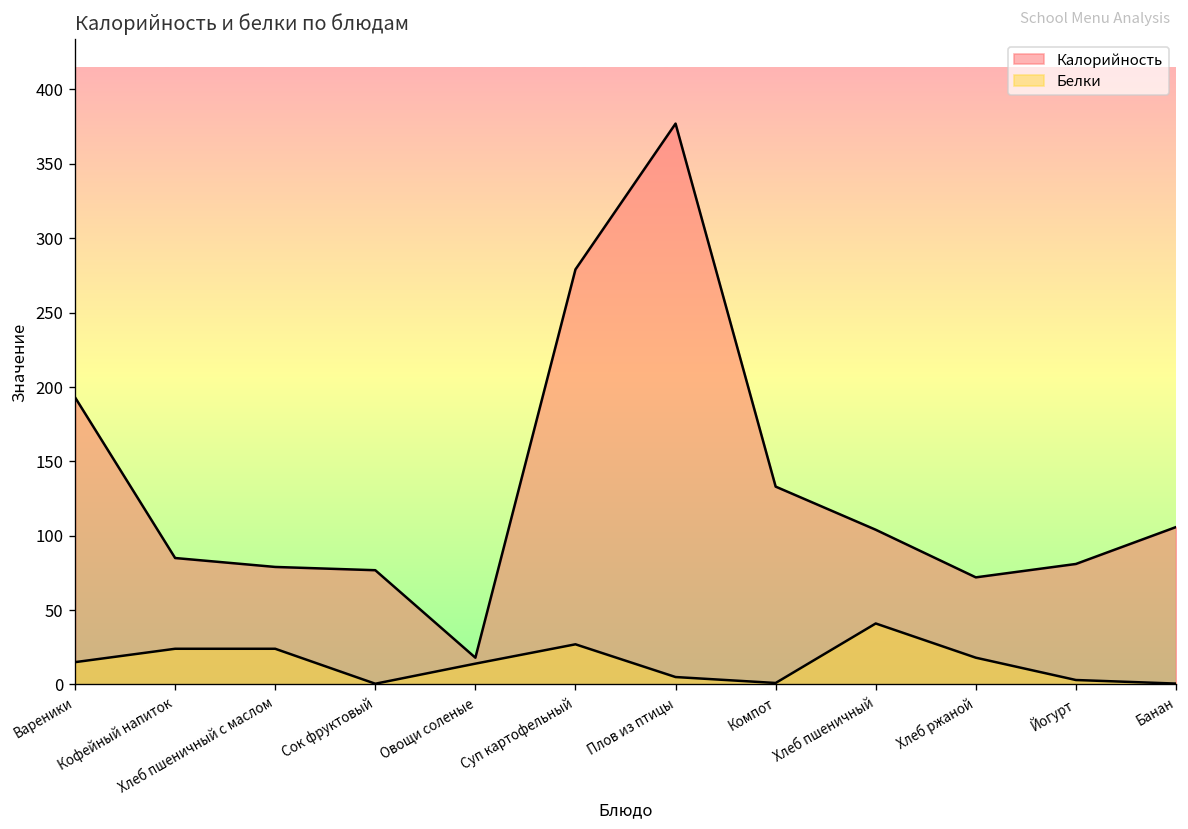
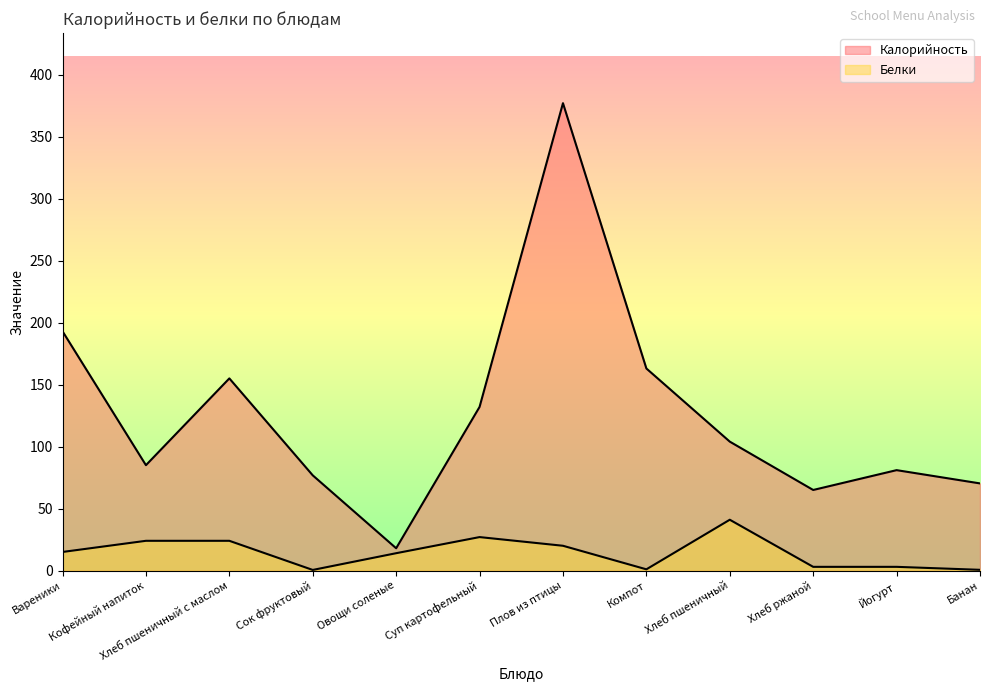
  {
    "Калорийность": {
      "Вареники": 193,
      "Кофейный напиток": 85,
-     "Хлеб пшеничный с маслом": 79,
+     "Хлеб пшеничный с маслом": 155,
      "Сок фруктовый": 77,
      "Овощи соленые": 18,
-     "Суп картофельный": 279,
+     "Суп картофельный": 132,
      "Плов из птицы": 377,
-     "Компот": 133,
+     "Компот": 163,
      "Хлеб пшеничный": 104,
-     "Хлеб ржаной": 72,
+     "Хлеб ржаной": 65,
      "Йогурт": 81,
-     "Банан": 106
+     "Банан": 70
    },
    "Белки": {
      "Вареники": 15,
      "Кофейный напиток": 24,
      "Хлеб пшеничный с маслом": 24,
      "Сок фруктовый": 1,
      "Овощи соленые": 14,
      "Суп картофельный": 27,
-     "Плов из птицы": 5,
+     "Плов из птицы": 20,
      "Компот": 1,
      "Хлеб пшеничный": 41,
-     "Хлеб ржаной": 18,
+     "Хлеб ржаной": 3,
      "Йогурт": 3,
      "Банан": 1
    }
  }
